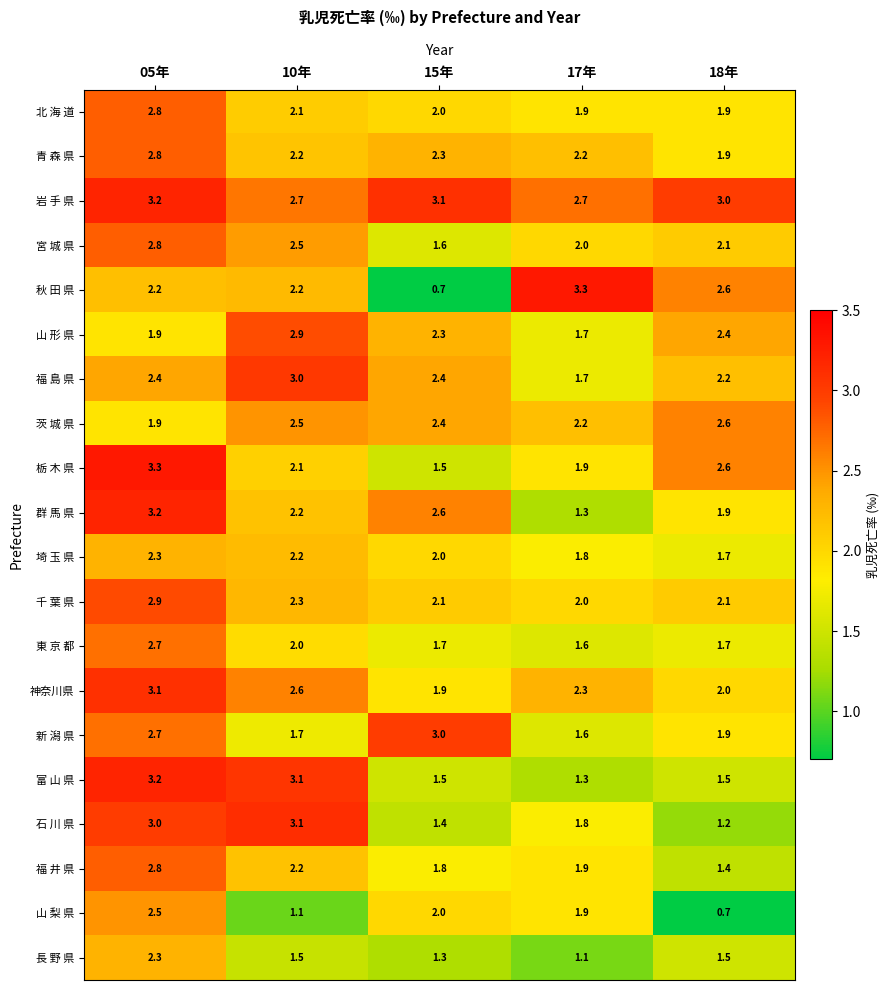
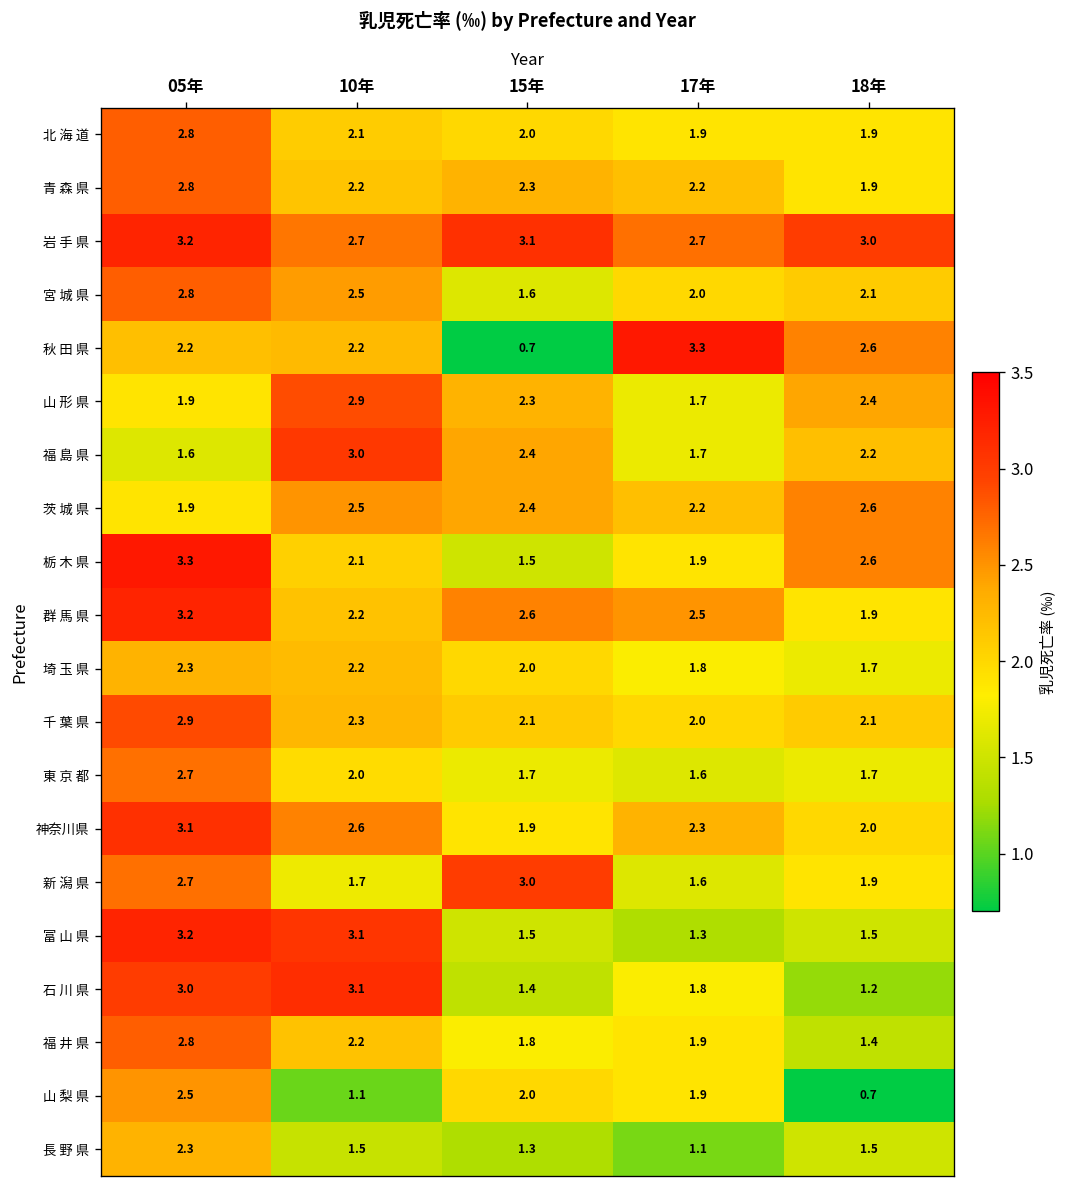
  {
    "北 海 道": {
      "05年": 2.8,
      "10年": 2.1,
      "15年": 2.0,
      "17年": 1.9,
      "18年": 1.9
    },
    "青 森 県": {
      "05年": 2.8,
      "10年": 2.2,
      "15年": 2.3,
      "17年": 2.2,
      "18年": 1.9
    },
    "岩 手 県": {
      "05年": 3.2,
      "10年": 2.7,
      "15年": 3.1,
      "17年": 2.7,
      "18年": 3.0
    },
    "宮 城 県": {
      "05年": 2.8,
      "10年": 2.5,
      "15年": 1.6,
      "17年": 2.0,
      "18年": 2.1
    },
    "秋 田 県": {
      "05年": 2.2,
      "10年": 2.2,
      "15年": 0.7,
      "17年": 3.3,
      "18年": 2.6
    },
    "山 形 県": {
      "05年": 1.9,
      "10年": 2.9,
      "15年": 2.3,
      "17年": 1.7,
      "18年": 2.4
    },
    "福 島 県": {
-     "05年": 2.4,
+     "05年": 1.6,
      "10年": 3.0,
      "15年": 2.4,
      "17年": 1.7,
      "18年": 2.2
    },
    "茨 城 県": {
      "05年": 1.9,
      "10年": 2.5,
      "15年": 2.4,
      "17年": 2.2,
      "18年": 2.6
    },
    "栃 木 県": {
      "05年": 3.3,
      "10年": 2.1,
      "15年": 1.5,
      "17年": 1.9,
      "18年": 2.6
    },
    "群 馬 県": {
      "05年": 3.2,
      "10年": 2.2,
      "15年": 2.6,
-     "17年": 1.3,
+     "17年": 2.5,
      "18年": 1.9
    },
    "埼 玉 県": {
      "05年": 2.3,
      "10年": 2.2,
      "15年": 2.0,
      "17年": 1.8,
      "18年": 1.7
    },
    "千 葉 県": {
      "05年": 2.9,
      "10年": 2.3,
      "15年": 2.1,
      "17年": 2.0,
      "18年": 2.1
    },
    "東 京 都": {
      "05年": 2.7,
      "10年": 2.0,
      "15年": 1.7,
      "17年": 1.6,
      "18年": 1.7
    },
    "神奈川県": {
      "05年": 3.1,
      "10年": 2.6,
      "15年": 1.9,
      "17年": 2.3,
      "18年": 2.0
    },
    "新 潟 県": {
      "05年": 2.7,
      "10年": 1.7,
      "15年": 3.0,
      "17年": 1.6,
      "18年": 1.9
    },
    "富 山 県": {
      "05年": 3.2,
      "10年": 3.1,
      "15年": 1.5,
      "17年": 1.3,
      "18年": 1.5
    },
    "石 川 県": {
      "05年": 3.0,
      "10年": 3.1,
      "15年": 1.4,
      "17年": 1.8,
      "18年": 1.2
    },
    "福 井 県": {
      "05年": 2.8,
      "10年": 2.2,
      "15年": 1.8,
      "17年": 1.9,
      "18年": 1.4
    },
    "山 梨 県": {
      "05年": 2.5,
      "10年": 1.1,
      "15年": 2.0,
      "17年": 1.9,
      "18年": 0.7
    },
    "長 野 県": {
      "05年": 2.3,
      "10年": 1.5,
      "15年": 1.3,
      "17年": 1.1,
      "18年": 1.5
    }
  }
